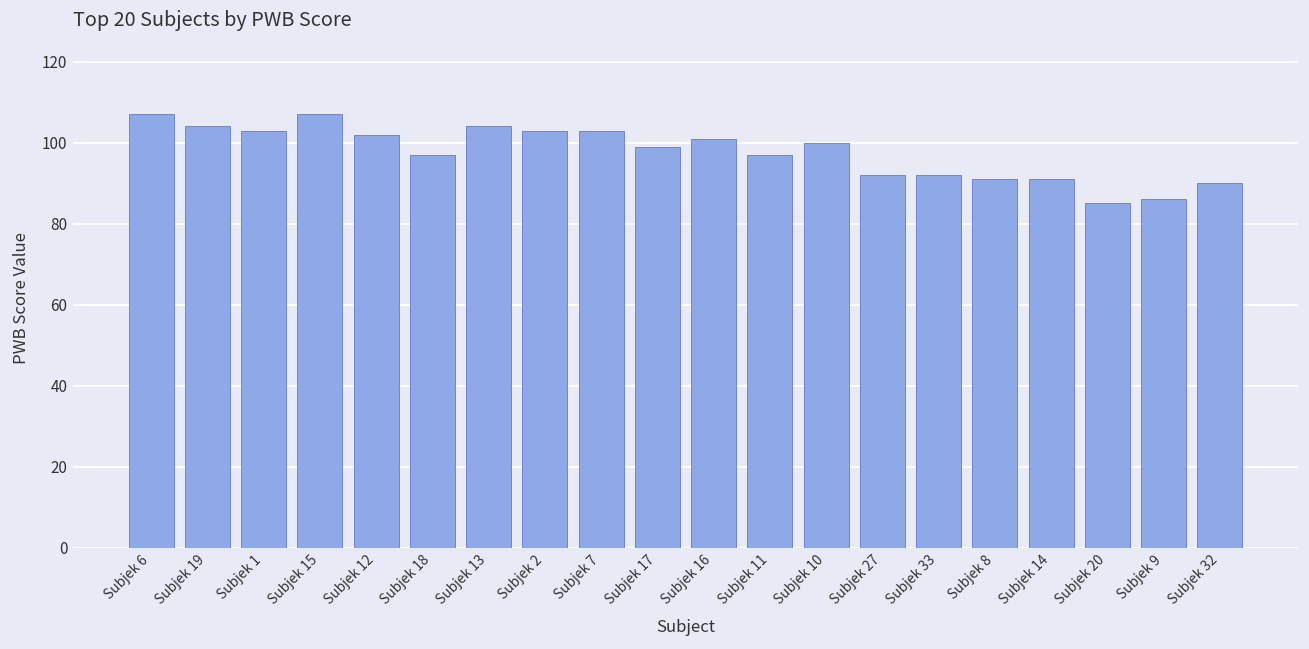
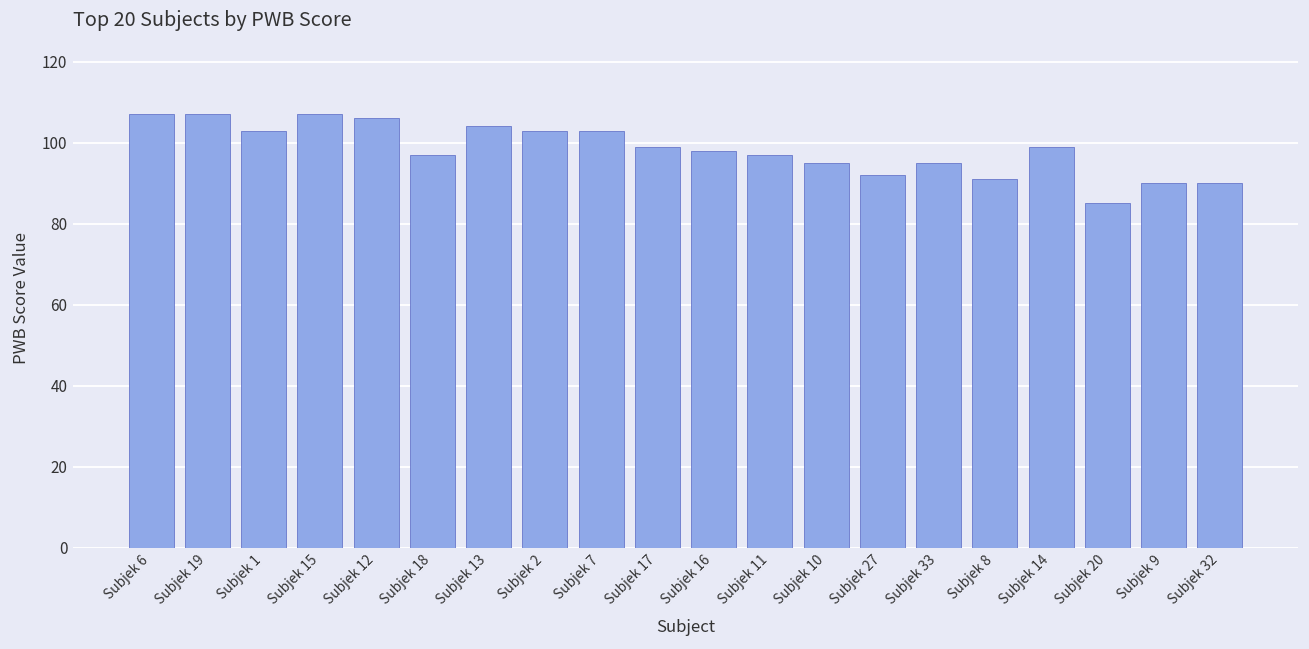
  {
    "Subjek 6": 107,
-   "Subjek 19": 104,
+   "Subjek 19": 107,
    "Subjek 1": 103,
    "Subjek 15": 107,
-   "Subjek 12": 102,
+   "Subjek 12": 106,
    "Subjek 18": 97,
    "Subjek 13": 104,
    "Subjek 2": 103,
    "Subjek 7": 103,
    "Subjek 17": 99,
-   "Subjek 16": 101,
+   "Subjek 16": 98,
    "Subjek 11": 97,
-   "Subjek 10": 100,
+   "Subjek 10": 95,
    "Subjek 27": 92,
-   "Subjek 33": 92,
+   "Subjek 33": 95,
    "Subjek 8": 91,
-   "Subjek 14": 91,
+   "Subjek 14": 99,
    "Subjek 20": 85,
-   "Subjek 9": 86,
+   "Subjek 9": 90,
    "Subjek 32": 90
  }
